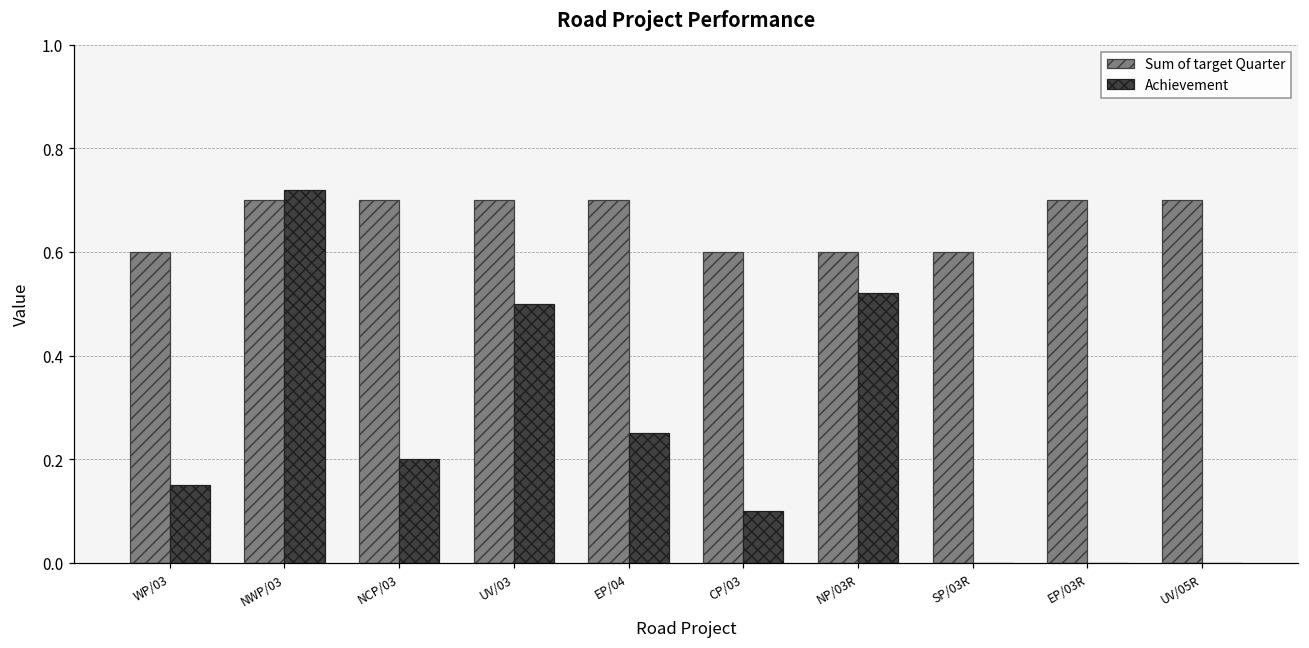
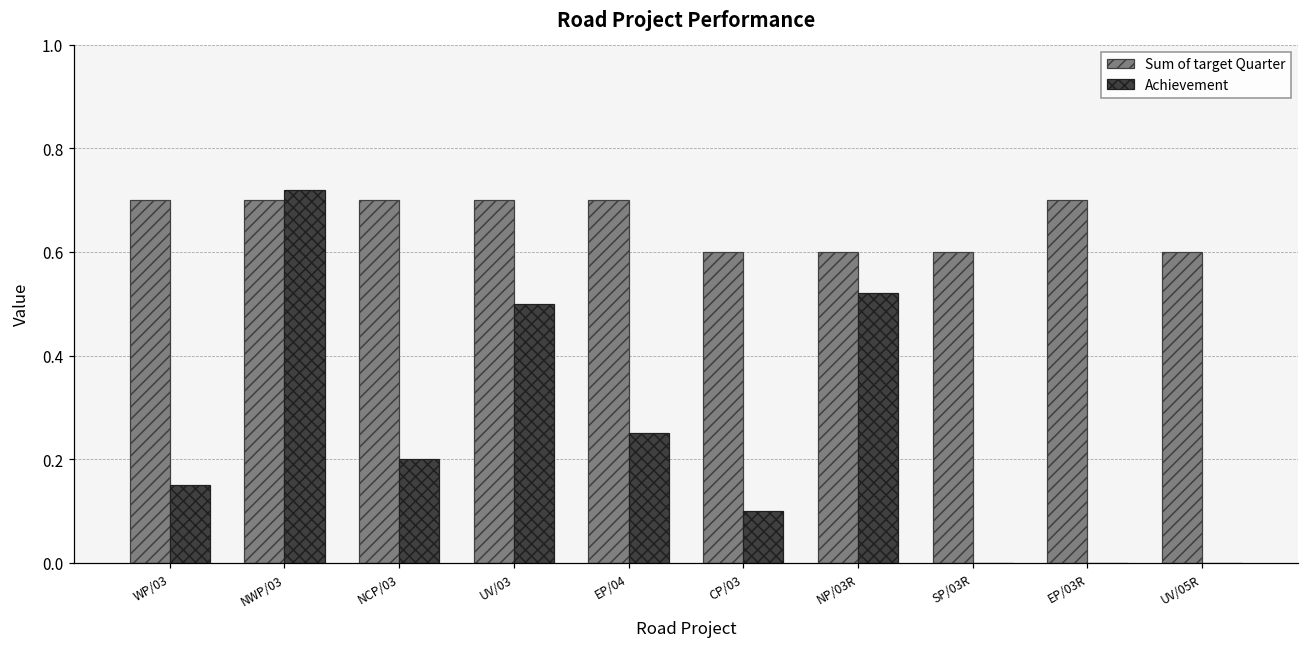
  {
    "Sum of target Quarter": {
-     "WP/03": 0.6,
+     "WP/03": 0.7,
      "NWP/03": 0.7,
      "NCP/03": 0.7,
      "UV/03": 0.7,
      "EP/04": 0.7,
      "CP/03": 0.6,
      "NP/03R": 0.6,
      "SP/03R": 0.6,
      "EP/03R": 0.7,
-     "UV/05R": 0.7
+     "UV/05R": 0.6
    },
    "Achievement": {
      "WP/03": 0.15,
      "NWP/03": 0.72,
      "NCP/03": 0.2,
      "UV/03": 0.5,
      "EP/04": 0.25,
      "CP/03": 0.1,
      "NP/03R": 0.52,
      "SP/03R": 0.0,
      "EP/03R": 0.0,
      "UV/05R": 0.0
    }
  }
